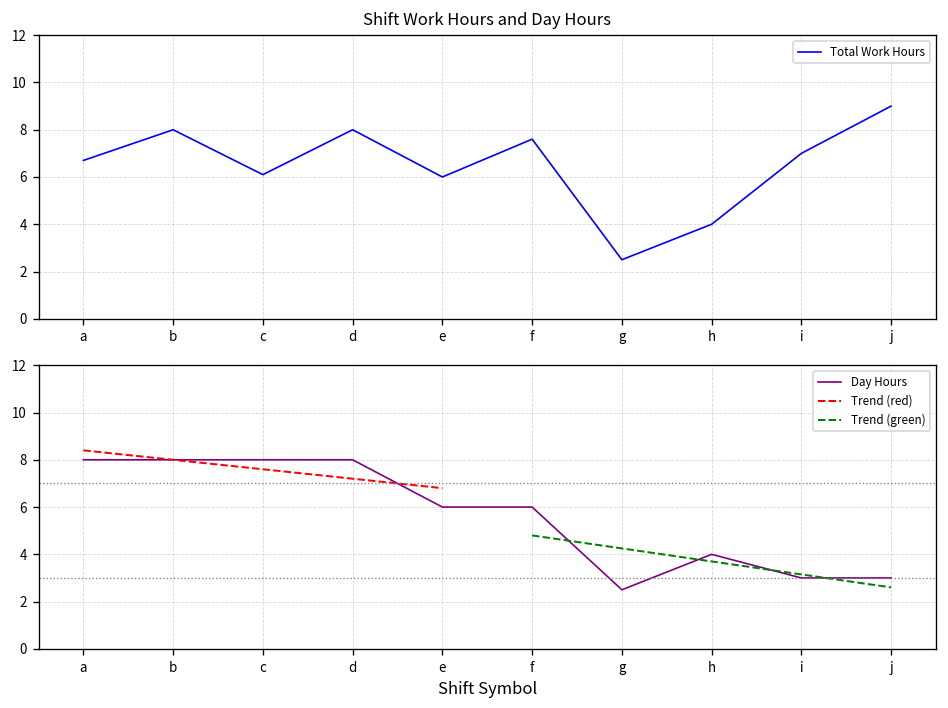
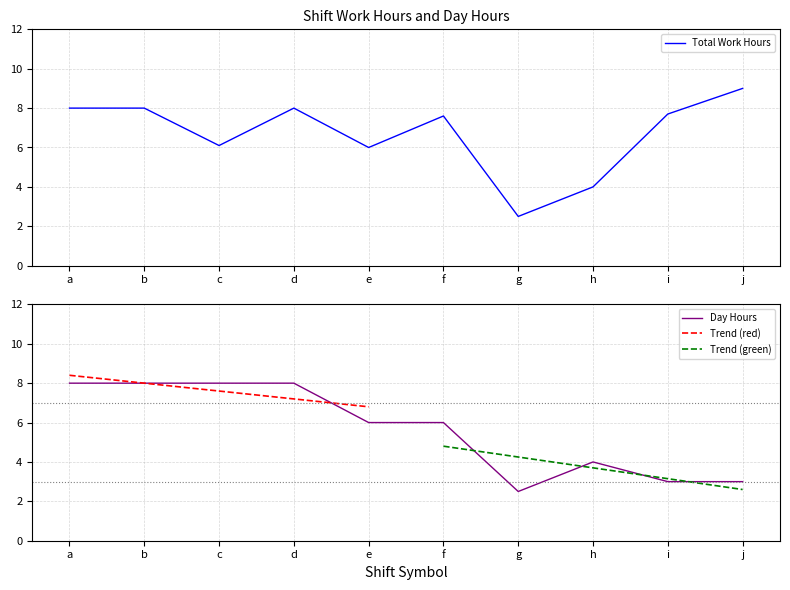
  {
    "Shift Work Hours and Day Hours": {
-     "a": 6.7,
+     "a": 8.0,
      "b": 8.0,
      "c": 6.1,
      "d": 8.0,
      "e": 6.0,
      "f": 7.6,
      "g": 2.5,
      "h": 4.0,
-     "i": 7.0,
+     "i": 7.7,
      "j": 9.0
    }
  }
